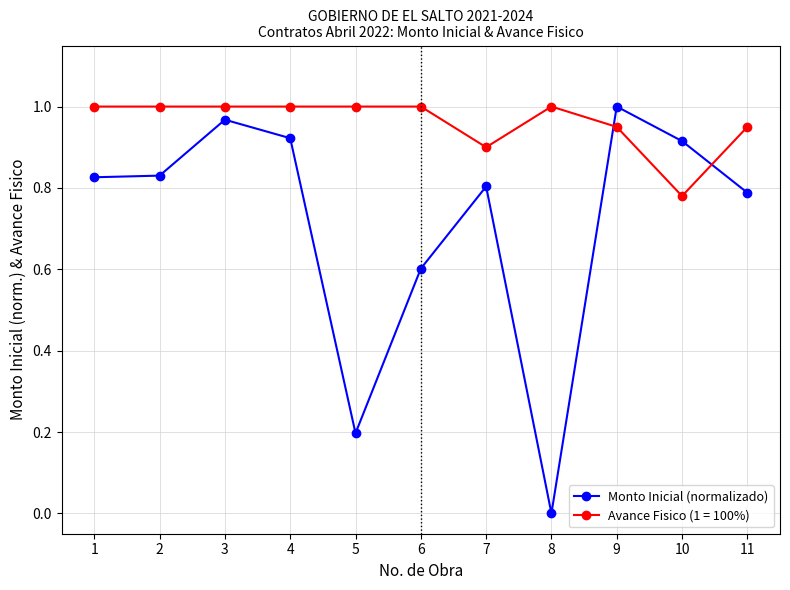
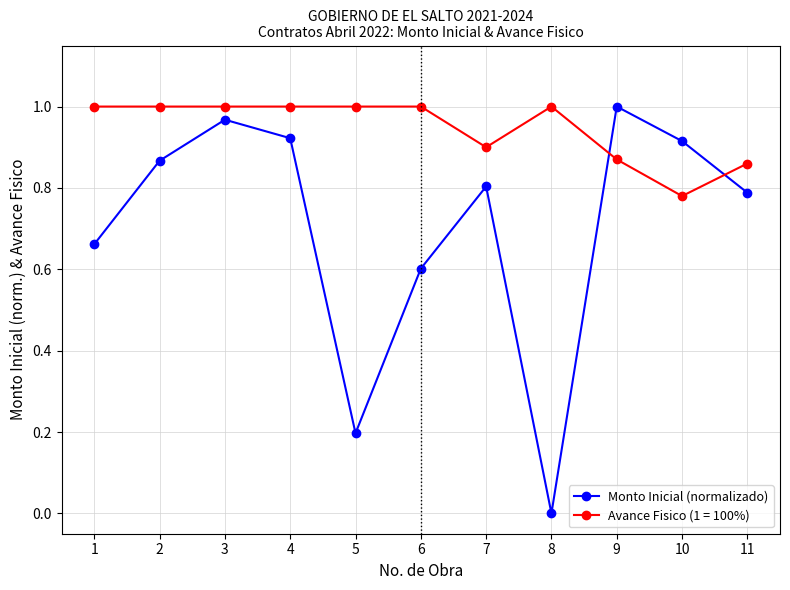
  {
    "Monto Inicial (normalizado)": {
-     "1": 0.83,
-     "2": 0.83,
+     "1": 0.66,
+     "2": 0.87,
      "3": 0.97,
      "4": 0.92,
      "5": 0.20,
      "6": 0.60,
      "7": 0.80,
      "8": 0.00,
      "9": 1.00,
      "10": 0.92,
      "11": 0.79
    },
    "Avance Fisico (1 = 100%)": {
      "1": 1.00,
      "2": 1.00,
      "3": 1.00,
      "4": 1.00,
      "5": 1.00,
      "6": 1.00,
      "7": 0.90,
      "8": 1.00,
-     "9": 0.95,
+     "9": 0.87,
      "10": 0.78,
-     "11": 0.95
+     "11": 0.86
    }
  }
